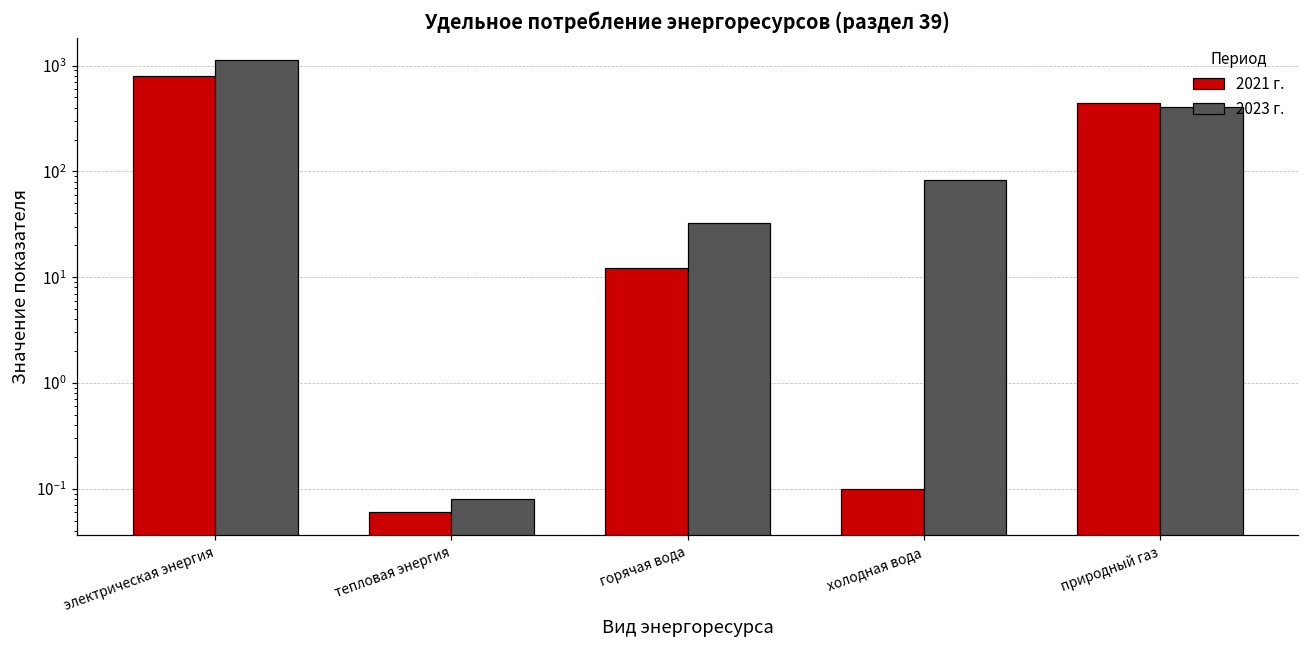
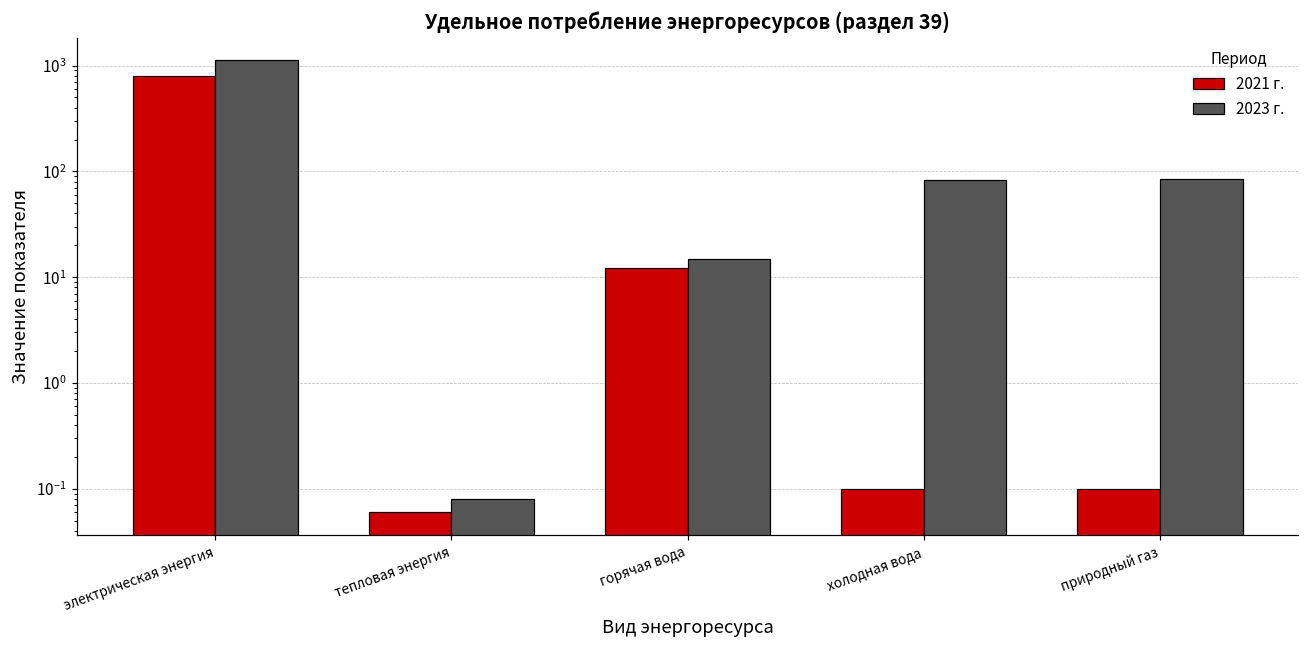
  {
    "2021 г.": {
      "электрическая энергия": 800,
      "тепловая энергия": 0.06,
      "горячая вода": 12,
      "холодная вода": 0.1,
-     "природный газ": 400
+     "природный газ": 0.1
    },
    "2023 г.": {
      "электрическая энергия": 1100,
      "тепловая энергия": 0.08,
-     "горячая вода": 33,
+     "горячая вода": 15,
      "холодная вода": 80,
-     "природный газ": 410
+     "природный газ": 80
    }
  }
